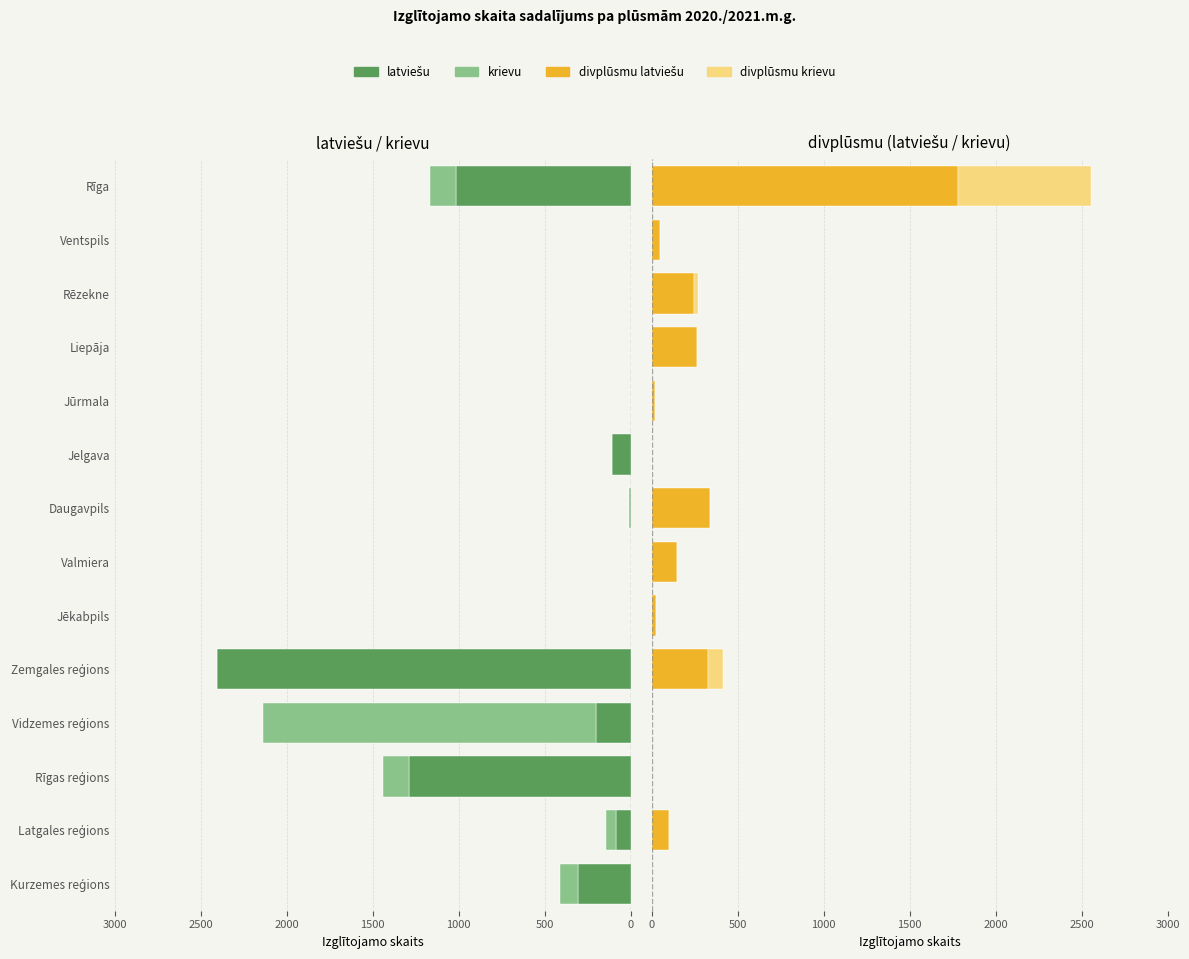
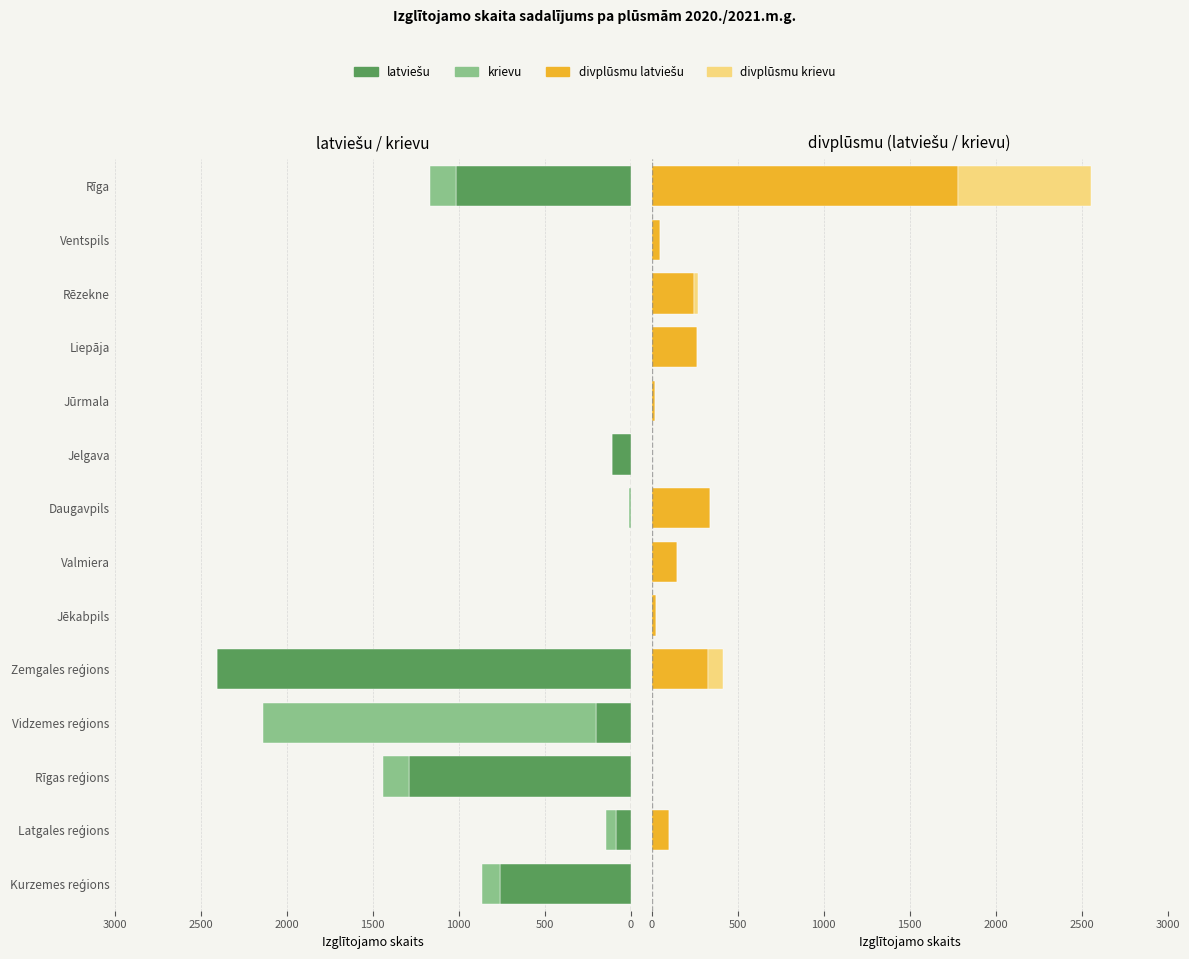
  {
    "latviešu / krievu": {
      "latviešu": {
        "Rīga": 1020,
        "Ventspils": 0,
        "Rēzekne": 0,
        "Liepāja": 0,
        "Jūrmala": 0,
        "Jelgava": 110,
        "Daugavpils": 0,
        "Valmiera": 0,
        "Jēkabpils": 0,
        "Zemgales reģions": 2400,
        "Vidzemes reģions": 210,
        "Rīgas reģions": 1290,
        "Latgales reģions": 80,
-       "Kurzemes reģions": 310
+       "Kurzemes reģions": 760
      },
      "krievu": {
        "Rīga": 150,
        "Ventspils": 0,
        "Rēzekne": 0,
        "Liepāja": 0,
        "Jūrmala": 0,
        "Jelgava": 0,
        "Valmiera": 0,
        "Jēkabpils": 0,
        "Zemgales reģions": 0,
        "Vidzemes reģions": 1930,
        "Rīgas reģions": 150,
        "Latgales reģions": 60,
        "Kurzemes reģions": 110
      }
    }
  }
